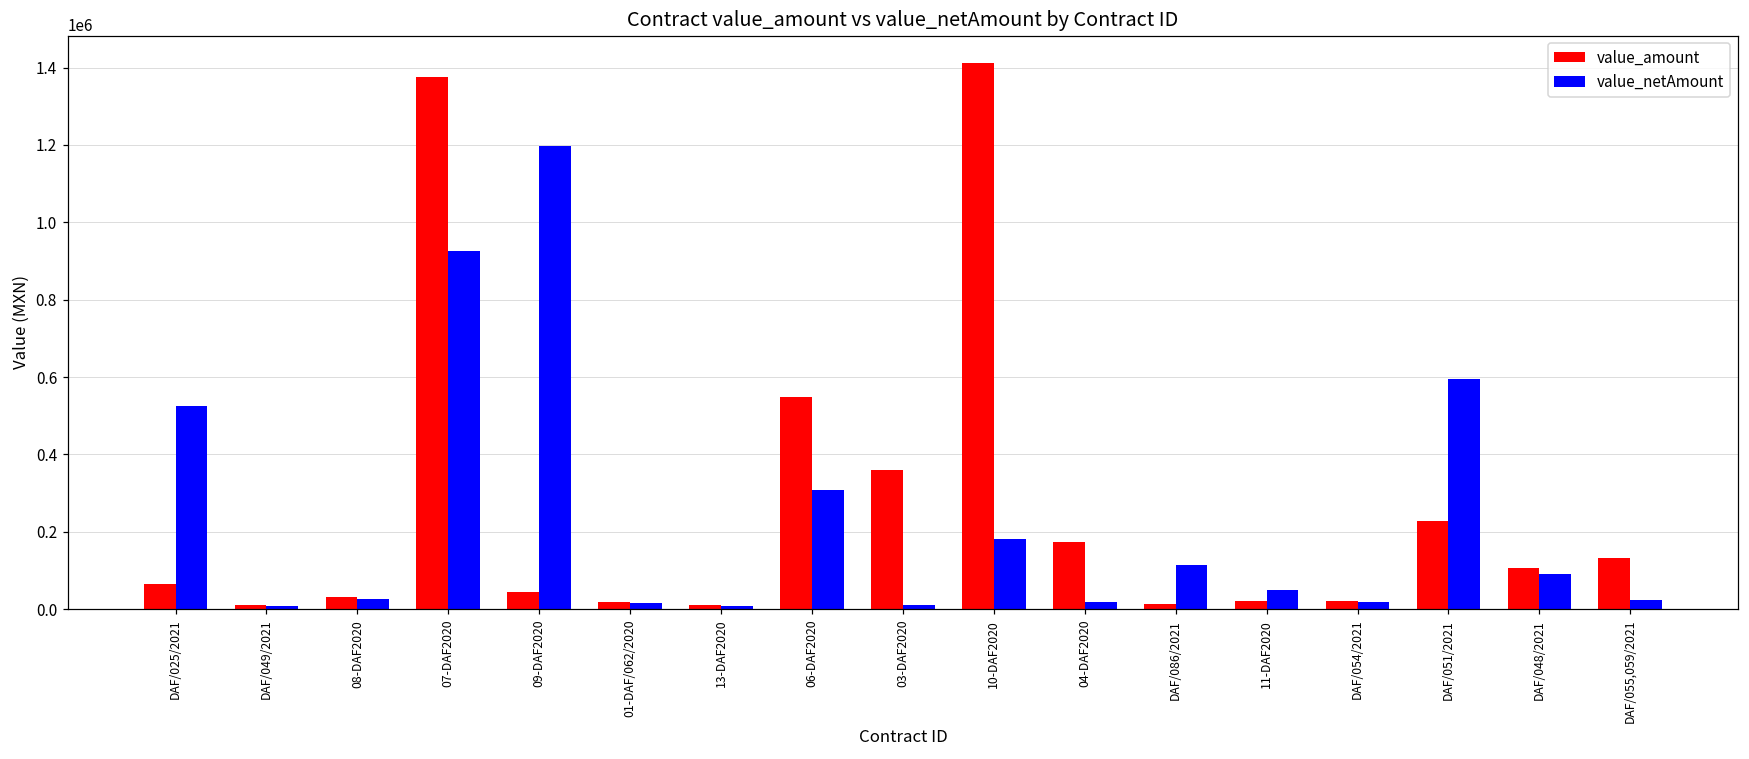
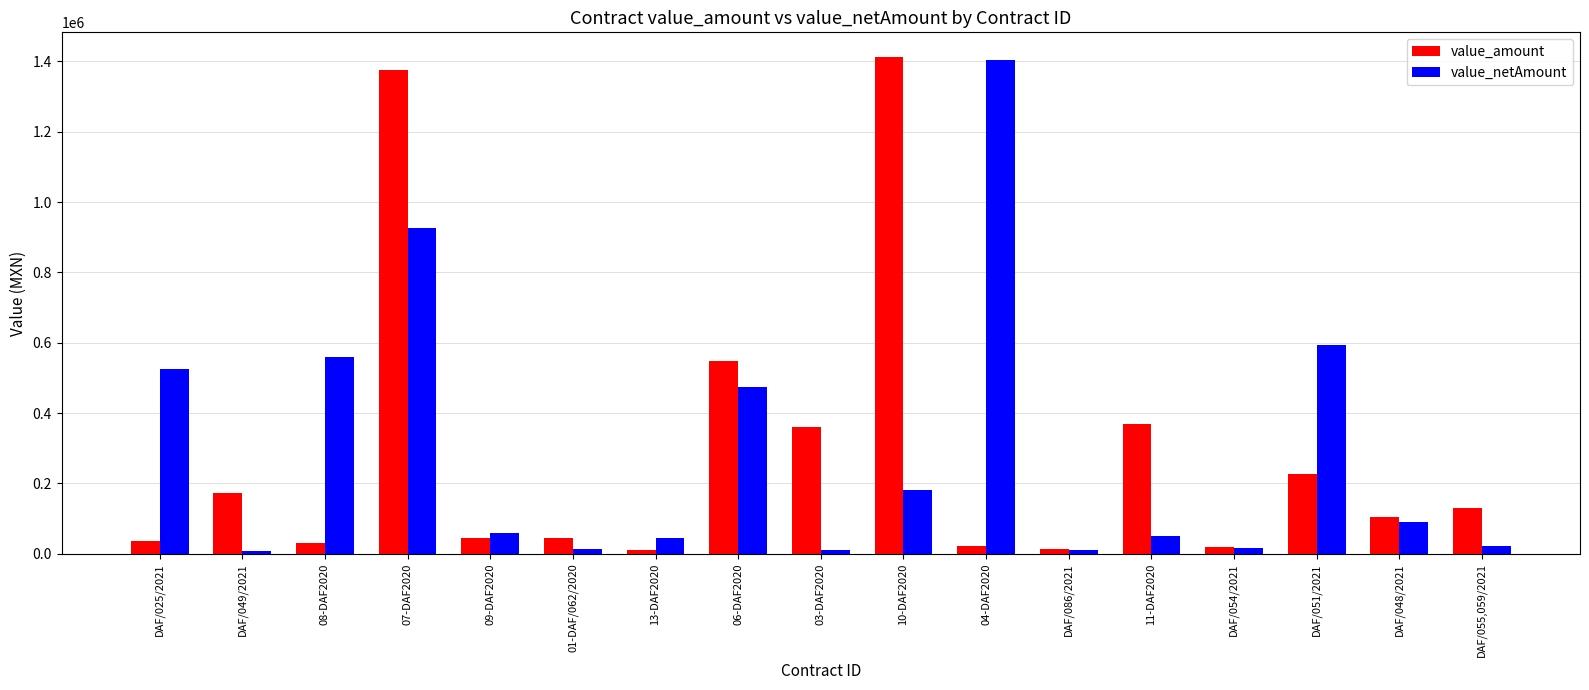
  {
    "value_amount": {
-     "DAF/025/2021": 60000,
-     "DAF/049/2021": 10000,
+     "DAF/025/2021": 40000,
+     "DAF/049/2021": 170000,
      "08-DAF2020": 30000,
      "07-DAF2020": 1380000,
      "09-DAF2020": 40000,
-     "01-DAF/062/2020": 20000,
+     "01-DAF/062/2020": 40000,
      "13-DAF2020": 10000,
      "06-DAF2020": 550000,
      "03-DAF2020": 360000,
      "10-DAF2020": 1410000,
-     "04-DAF2020": 170000,
+     "04-DAF2020": 20000,
      "DAF/086/2021": 10000,
-     "11-DAF2020": 20000,
+     "11-DAF2020": 370000,
      "DAF/054/2021": 20000,
      "DAF/051/2021": 230000,
      "DAF/048/2021": 110000,
      "DAF/055,059/2021": 130000
    },
    "value_netAmount": {
      "DAF/025/2021": 520000,
      "DAF/049/2021": 10000,
-     "08-DAF2020": 30000,
+     "08-DAF2020": 560000,
      "07-DAF2020": 930000,
-     "09-DAF2020": 1200000,
+     "09-DAF2020": 60000,
      "01-DAF/062/2020": 10000,
-     "13-DAF2020": 10000,
-     "06-DAF2020": 310000,
+     "13-DAF2020": 50000,
+     "06-DAF2020": 470000,
      "03-DAF2020": 10000,
      "10-DAF2020": 180000,
-     "04-DAF2020": 20000,
-     "DAF/086/2021": 110000,
+     "04-DAF2020": 1400000,
+     "DAF/086/2021": 10000,
      "11-DAF2020": 50000,
      "DAF/054/2021": 20000,
      "DAF/051/2021": 590000,
      "DAF/048/2021": 90000,
      "DAF/055,059/2021": 20000
    }
  }
